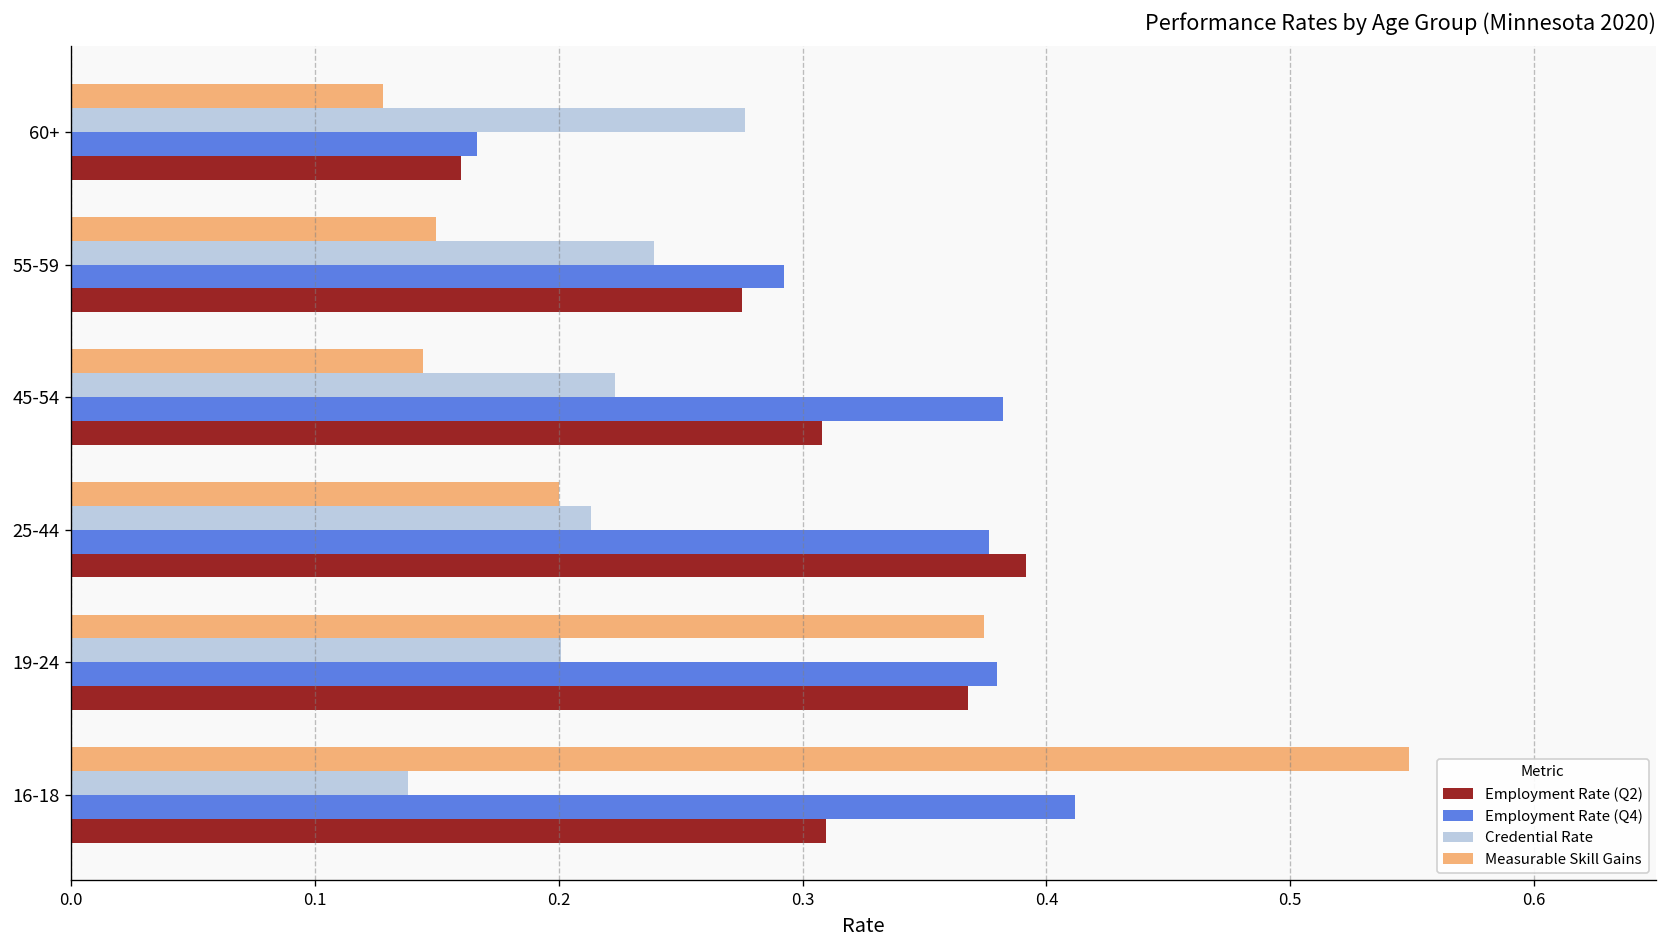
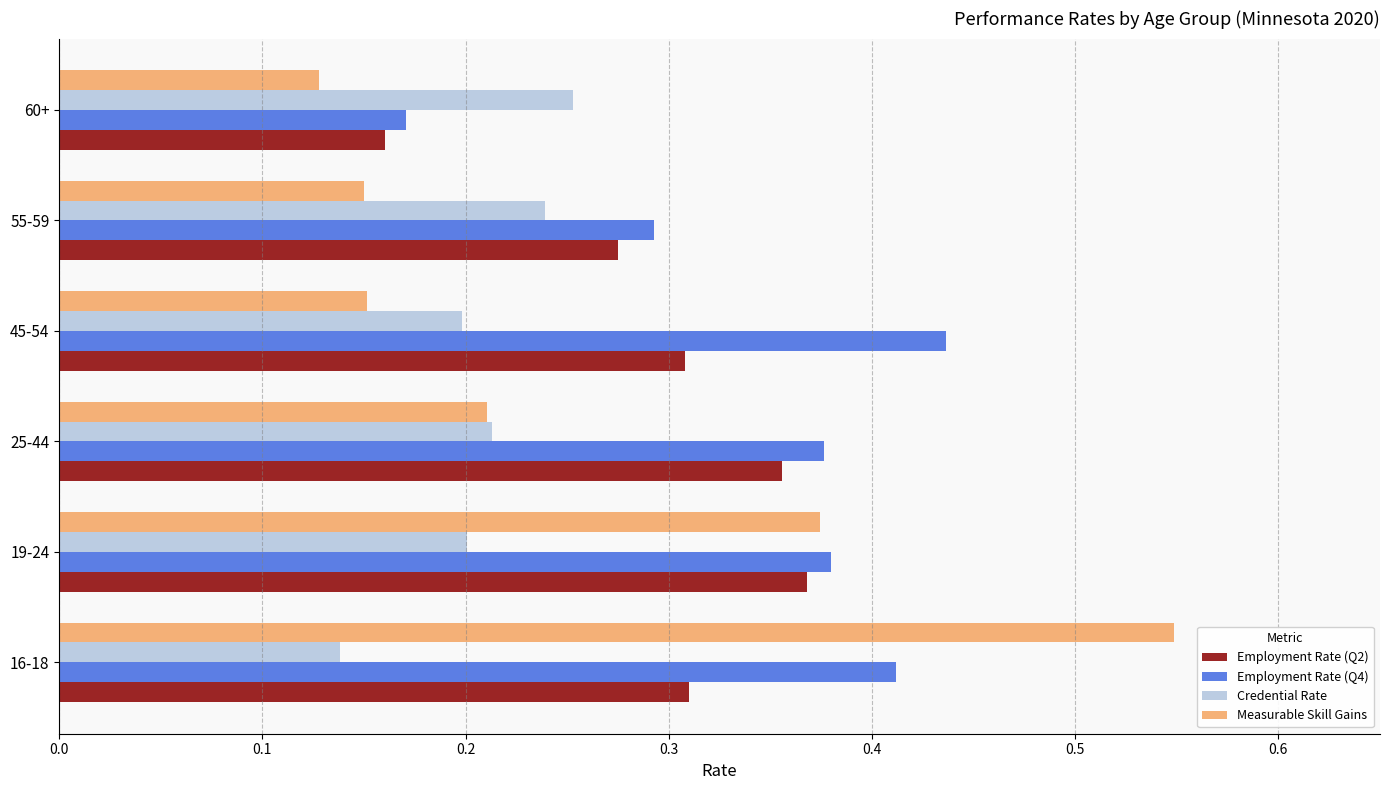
  {
    "Employment Rate (Q2)": {
      "60+": 0.160,
      "55-59": 0.275,
      "45-54": 0.308,
-     "25-44": 0.392,
+     "25-44": 0.356,
      "19-24": 0.368,
      "16-18": 0.310
    },
    "Employment Rate (Q4)": {
-     "60+": 0.166,
+     "60+": 0.171,
      "55-59": 0.293,
-     "45-54": 0.382,
+     "45-54": 0.436,
      "25-44": 0.377,
      "19-24": 0.380,
      "16-18": 0.412
    },
    "Credential Rate": {
-     "60+": 0.277,
+     "60+": 0.253,
      "55-59": 0.239,
-     "45-54": 0.223,
+     "45-54": 0.198,
      "25-44": 0.213,
      "19-24": 0.201,
      "16-18": 0.138
    },
    "Measurable Skill Gains": {
      "60+": 0.128,
      "55-59": 0.150,
-     "45-54": 0.144,
-     "25-44": 0.200,
+     "45-54": 0.152,
+     "25-44": 0.211,
      "19-24": 0.375,
      "16-18": 0.549
    }
  }
